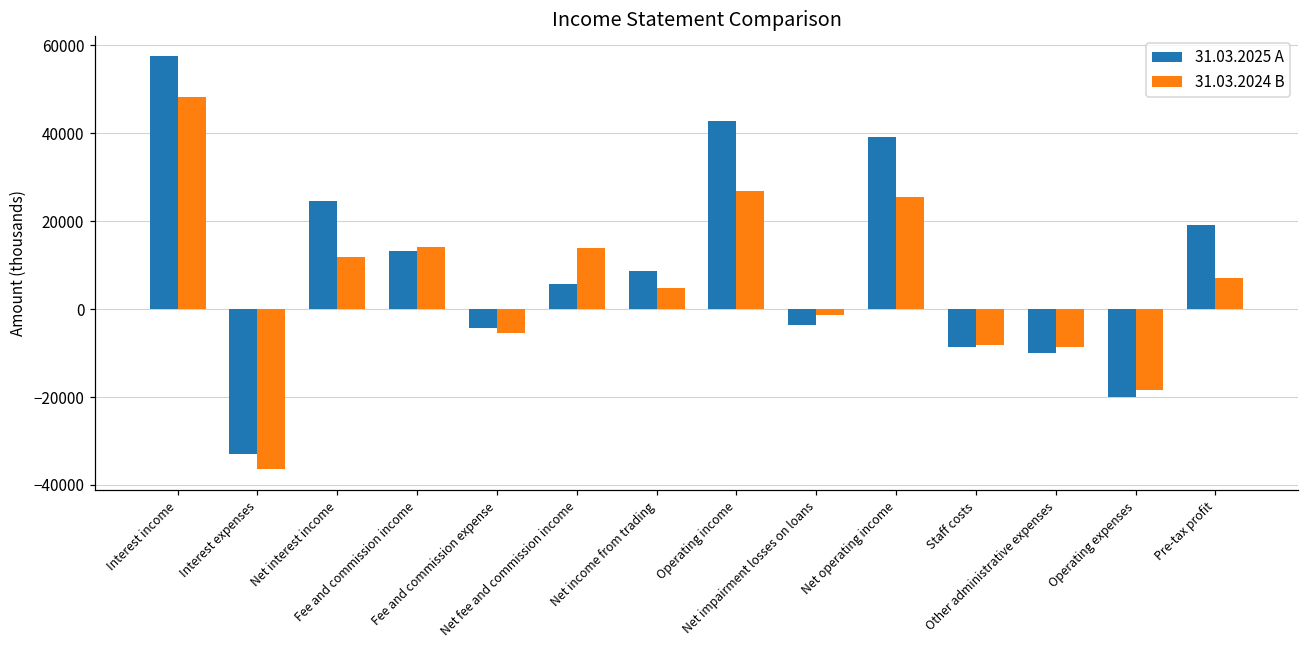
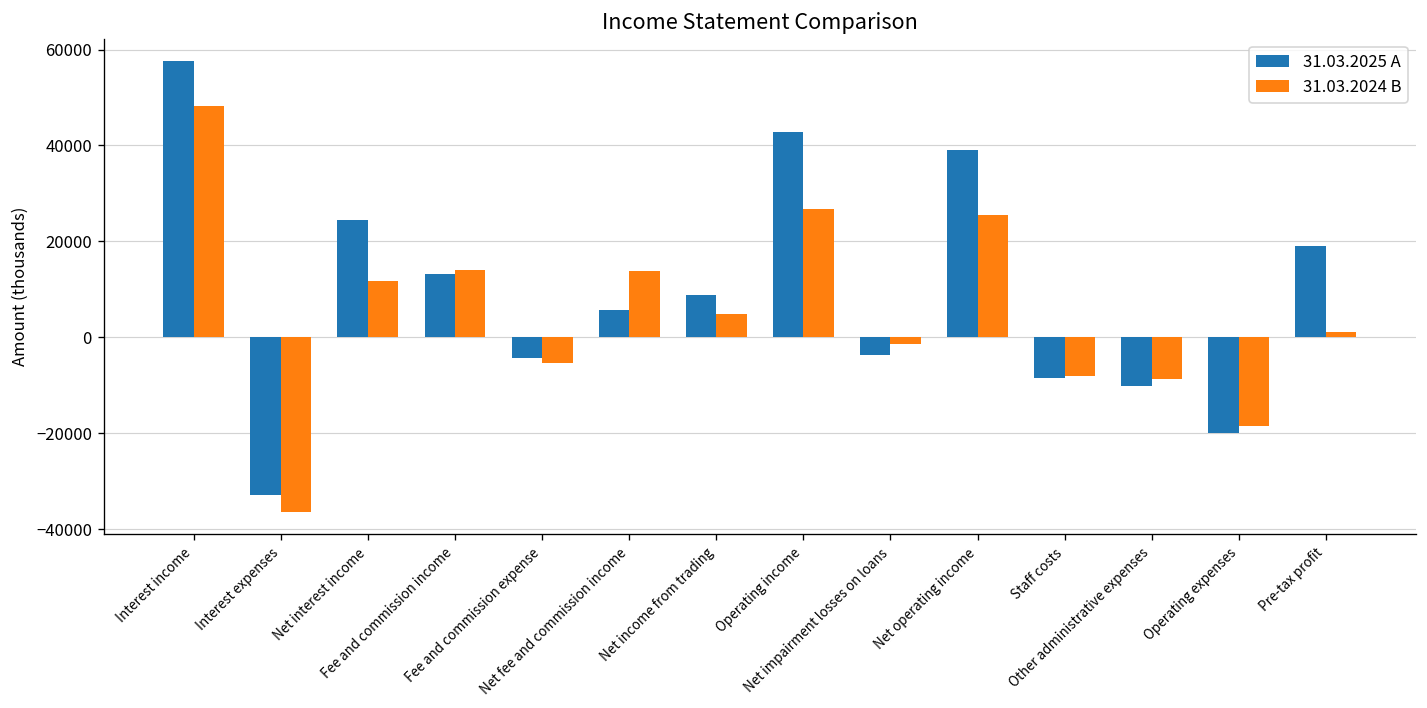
  {
    "31.03.2025 A": {
      "Interest income": 58000,
      "Interest expenses": -33000,
      "Net interest income": 25000,
      "Fee and commission income": 13000,
      "Fee and commission expense": -4000,
      "Net fee and commission income": 6000,
      "Net income from trading": 9000,
      "Operating income": 43000,
      "Net impairment losses on loans": -4000,
      "Net operating income": 39000,
      "Staff costs": -9000,
      "Other administrative expenses": -10000,
      "Operating expenses": -20000,
      "Pre-tax profit": 19000
    },
    "31.03.2024 B": {
      "Interest income": 48000,
      "Interest expenses": -36000,
      "Net interest income": 12000,
      "Fee and commission income": 14000,
      "Fee and commission expense": -5000,
      "Net fee and commission income": 14000,
      "Net income from trading": 5000,
      "Operating income": 27000,
      "Net impairment losses on loans": -1000,
      "Net operating income": 25000,
      "Staff costs": -8000,
      "Other administrative expenses": -9000,
      "Operating expenses": -18000,
-     "Pre-tax profit": 7000
+     "Pre-tax profit": 1000
    }
  }
